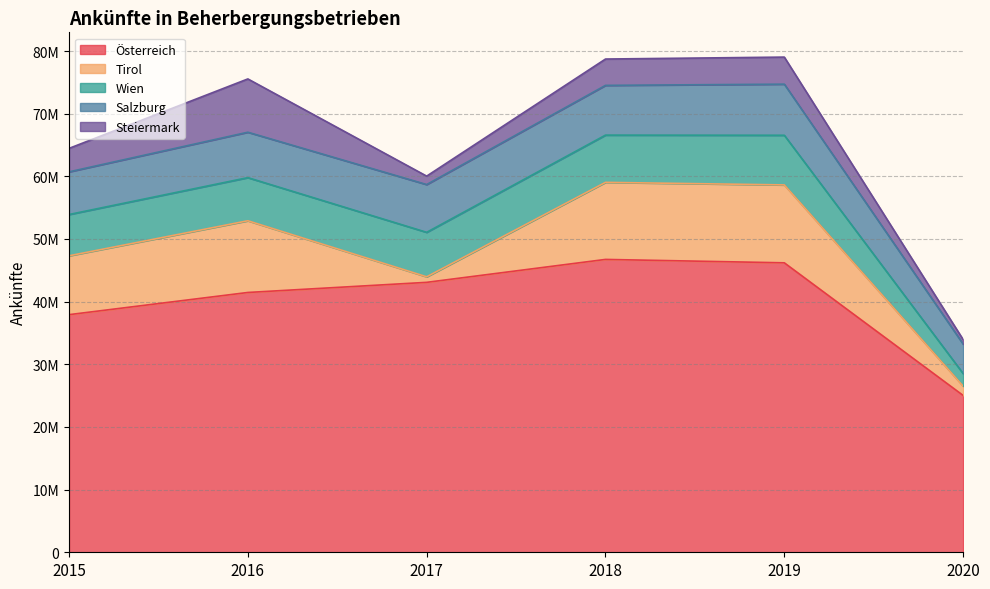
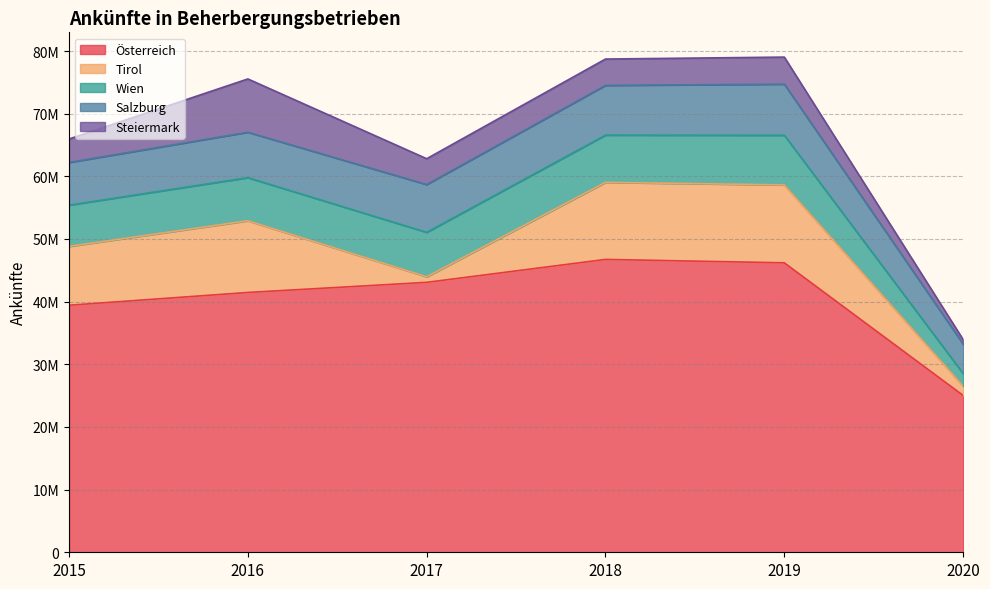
  {
    "Österreich": {
-     "2015": 38000000,
+     "2015": 39000000,
      "2016": 41000000,
      "2017": 43000000,
      "2018": 47000000,
      "2019": 46000000,
      "2020": 25000000
    },
    "Tirol": {
      "2015": 9000000,
      "2016": 11000000,
      "2017": 1000000,
      "2018": 12000000,
      "2019": 12000000,
      "2020": 1000000
    },
    "Steiermark": {
      "2015": 4000000,
      "2016": 9000000,
-     "2017": 1000000,
+     "2017": 4000000,
      "2018": 4000000,
      "2019": 4000000,
      "2020": 1000000
    }
  }
